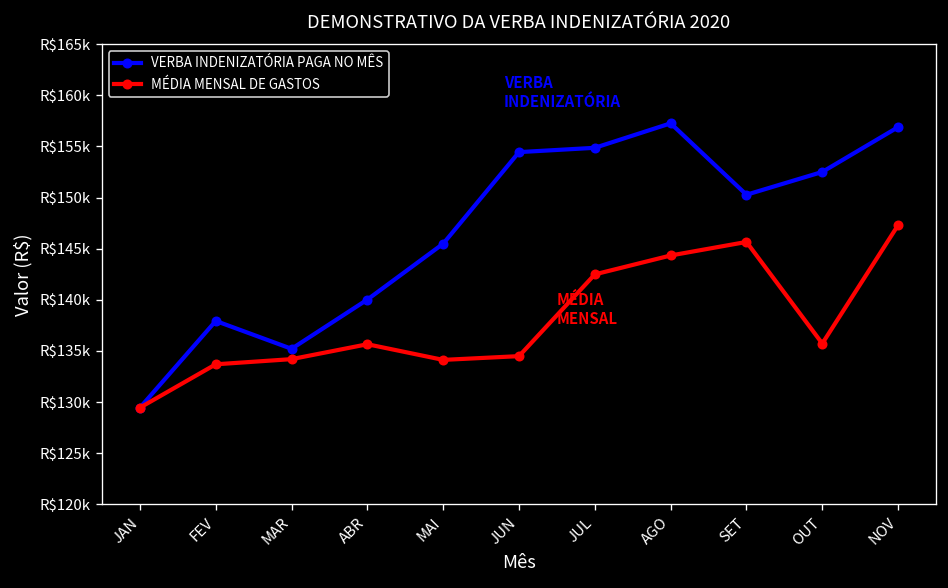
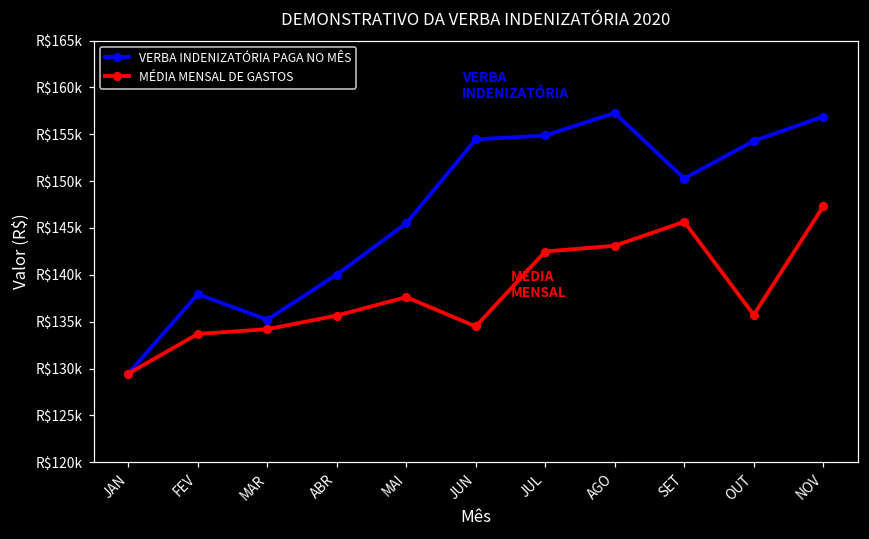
  {
    "VERBA INDENIZATÓRIA PAGA NO MÊS": {
      "FEV": "R$138000",
      "MAR": "R$135000",
      "ABR": "R$140000",
      "MAI": "R$145000",
      "JUN": "R$154000",
      "JUL": "R$155000",
      "AGO": "R$157000",
      "SET": "R$150000",
-     "OUT": "R$153000",
+     "OUT": "R$154000",
      "NOV": "R$157000"
    },
    "MÉDIA MENSAL DE GASTOS": {
      "FEV": "R$134000",
      "MAR": "R$134000",
      "ABR": "R$136000",
-     "MAI": "R$134000",
+     "MAI": "R$138000",
      "JUN": "R$134000",
      "JUL": "R$142000",
-     "AGO": "R$144000",
+     "AGO": "R$143000",
      "SET": "R$146000",
      "OUT": "R$136000",
      "NOV": "R$147000"
    }
  }
